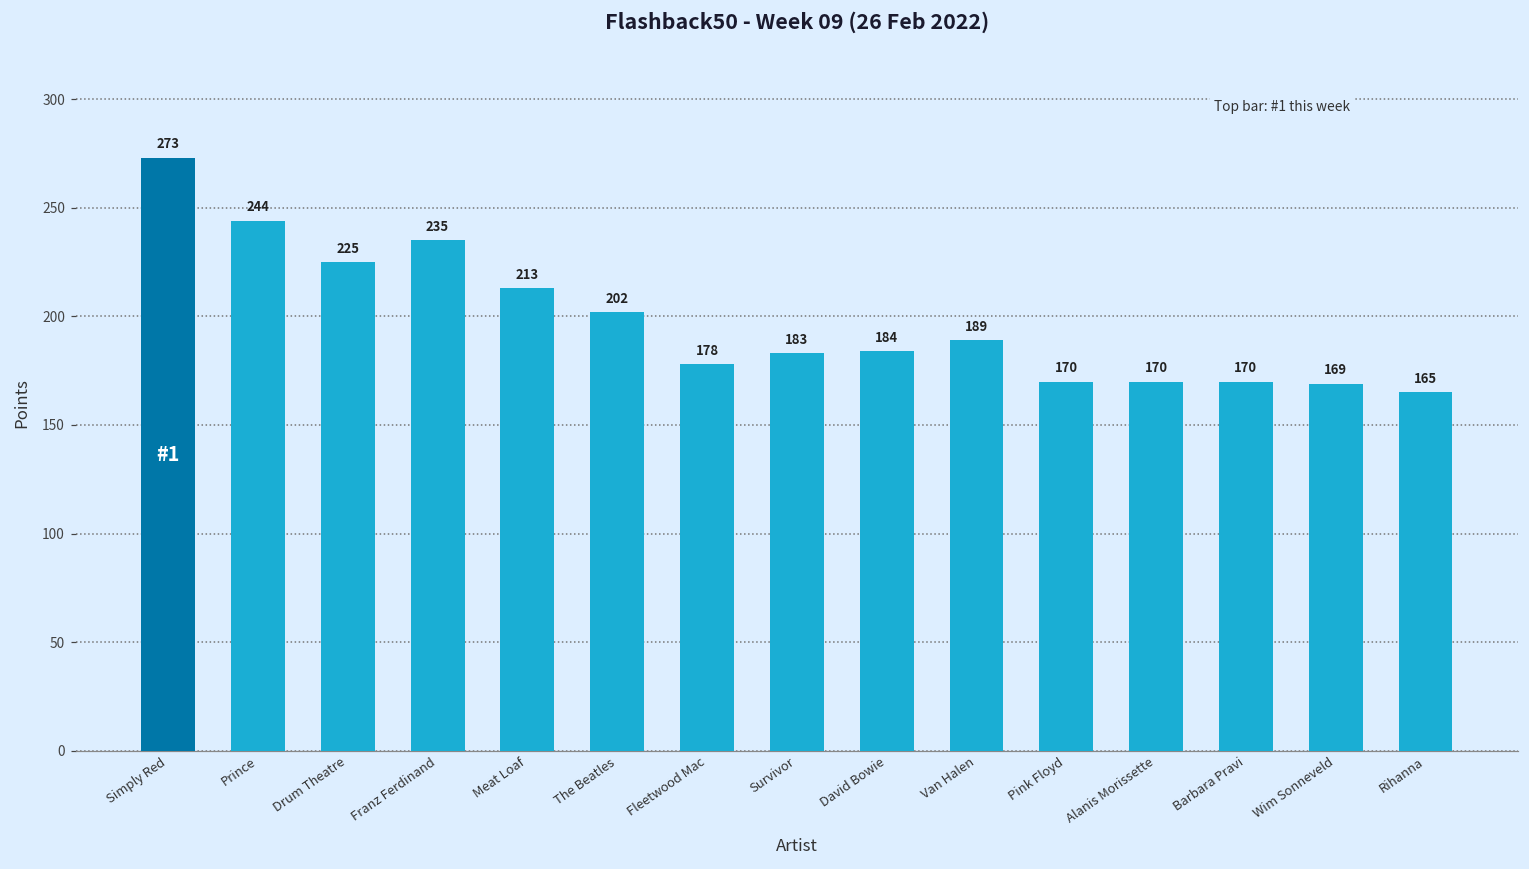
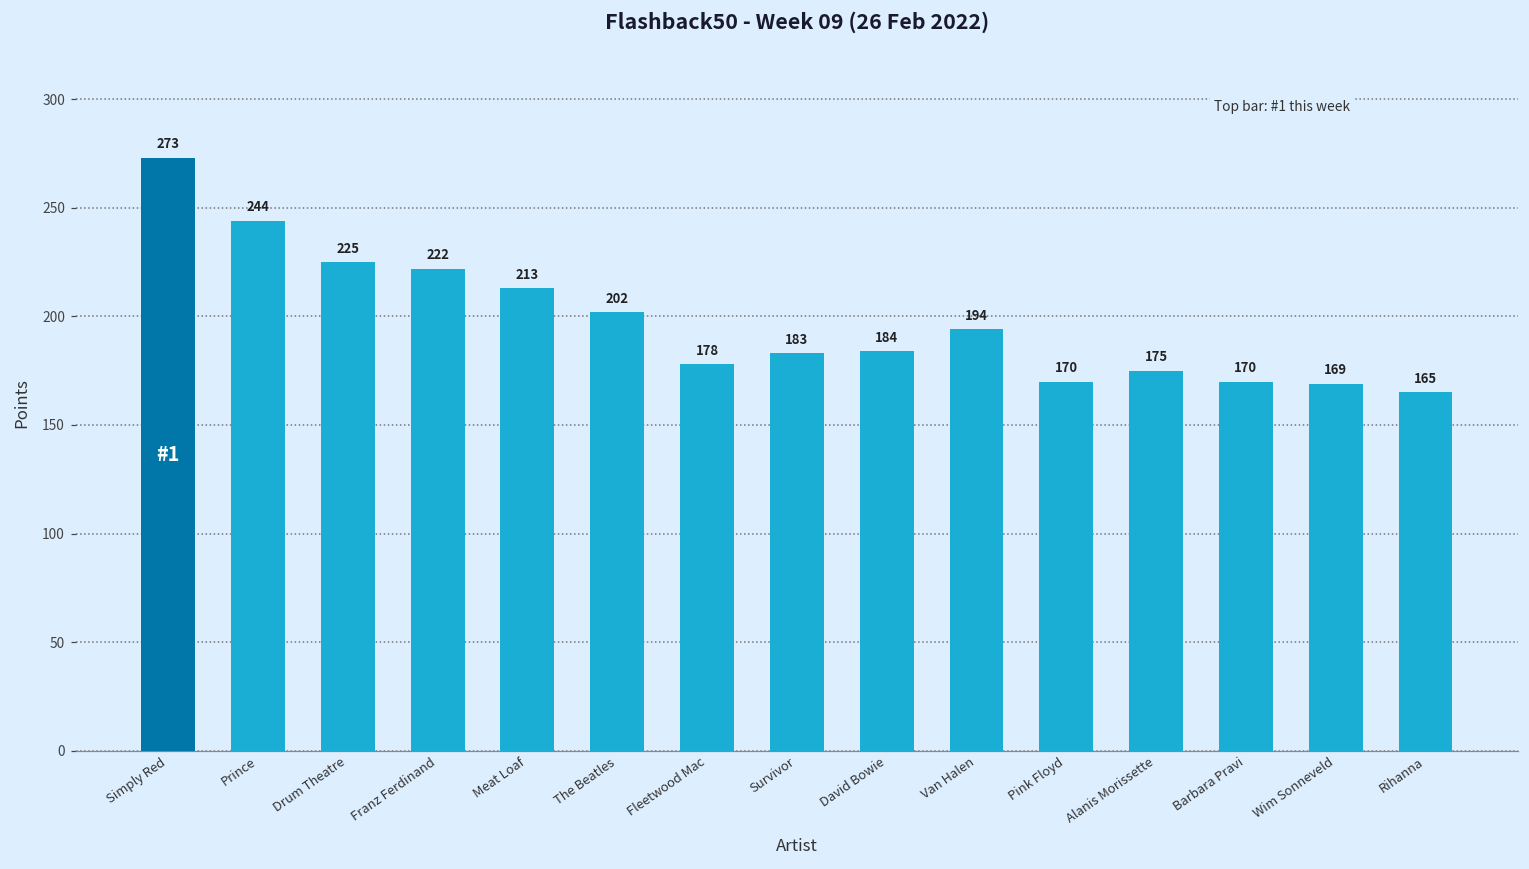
  {
    "Simply Red": 273,
    "Prince": 244,
    "Drum Theatre": 225,
-   "Franz Ferdinand": 235,
+   "Franz Ferdinand": 222,
    "Meat Loaf": 213,
    "The Beatles": 202,
    "Fleetwood Mac": 178,
    "Survivor": 183,
    "David Bowie": 184,
-   "Van Halen": 189,
+   "Van Halen": 194,
    "Pink Floyd": 170,
-   "Alanis Morissette": 170,
+   "Alanis Morissette": 175,
    "Barbara Pravi": 170,
    "Wim Sonneveld": 169,
    "Rihanna": 165
  }
